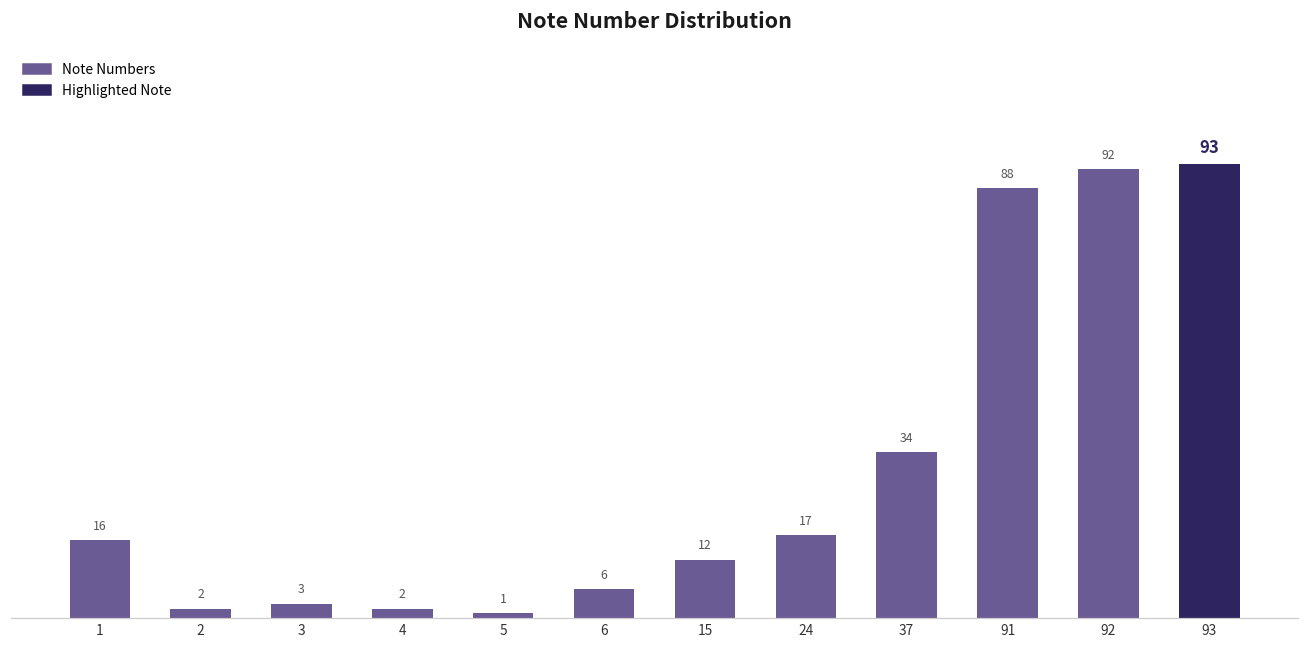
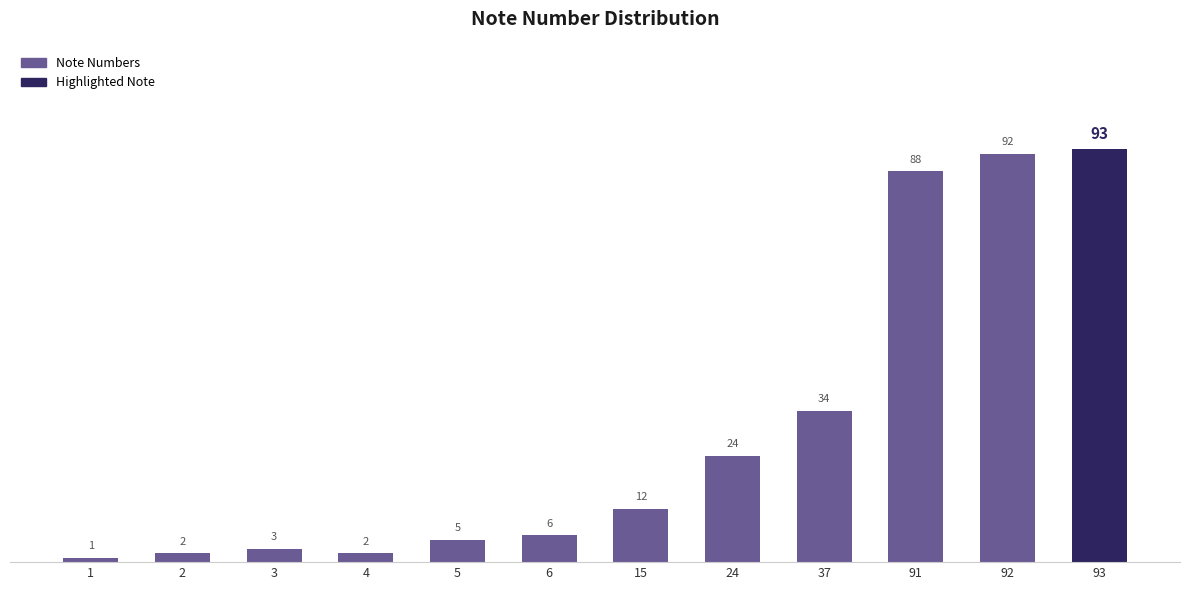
  {
-   "1": 16,
+   "1": 1,
    "2": 2,
    "3": 3,
    "4": 2,
-   "5": 1,
+   "5": 5,
    "6": 6,
    "15": 12,
-   "24": 17,
+   "24": 24,
    "37": 34,
    "91": 88,
    "92": 92,
    "93": 93
  }
